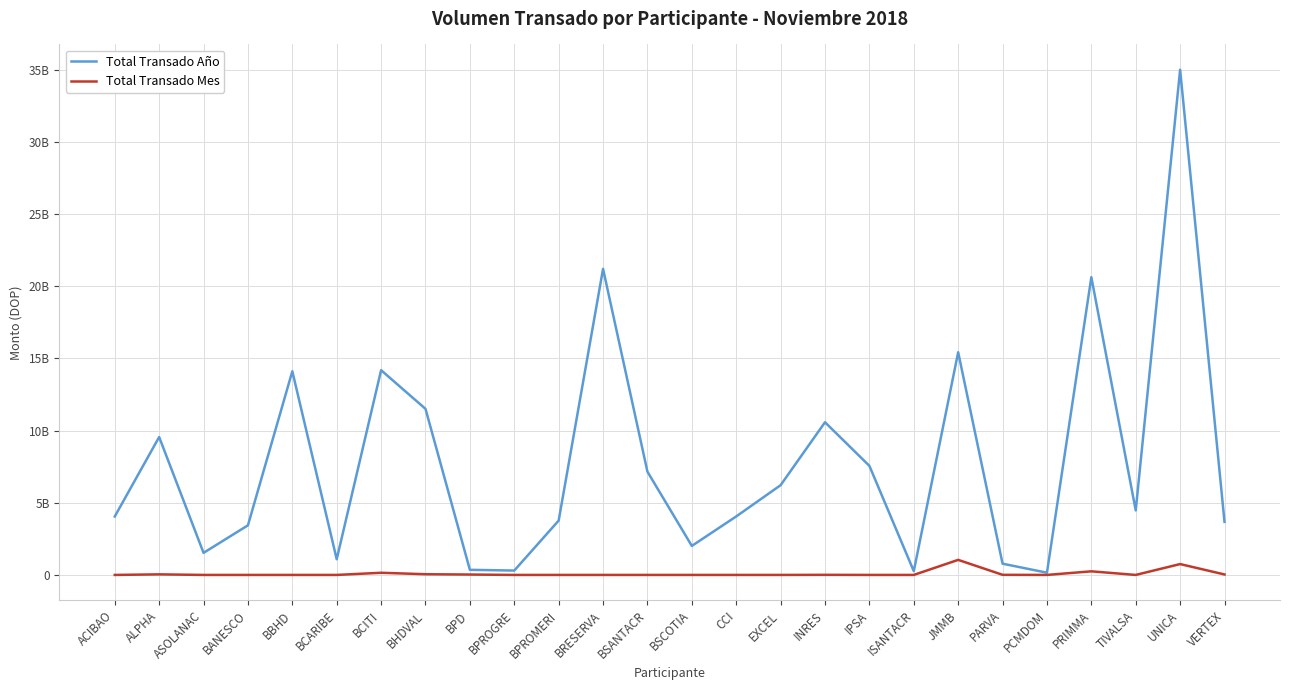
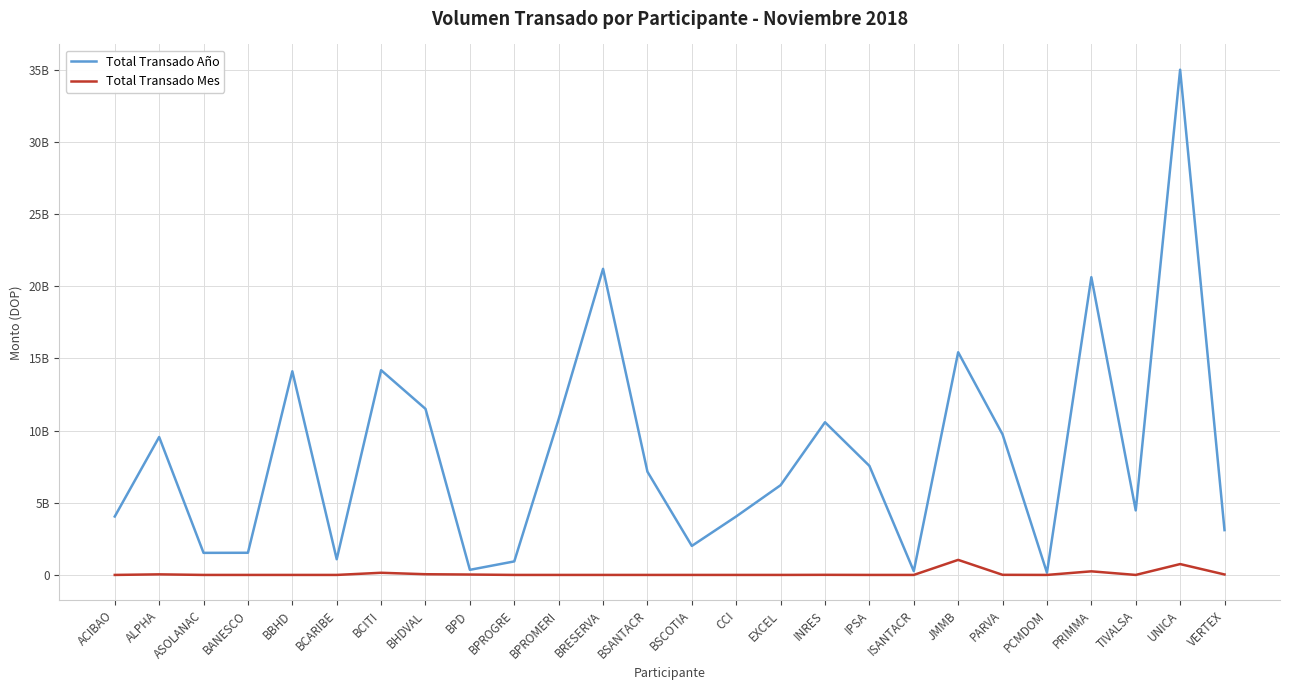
  {
    "Total Transado Año": {
      "ACIBAO": 4000000000,
      "ALPHA": 9600000000,
      "ASOLANAC": 1500000000,
-     "BANESCO": 3400000000,
+     "BANESCO": 1500000000,
      "BBHD": 14100000000,
      "BCARIBE": 1100000000,
      "BCITI": 14200000000,
      "BHDVAL": 11500000000,
      "BPD": 400000000,
-     "BPROGRE": 300000000,
-     "BPROMERI": 3800000000,
+     "BPROGRE": 900000000,
+     "BPROMERI": 10800000000,
      "BRESERVA": 21200000000,
      "BSANTACR": 7200000000,
      "BSCOTIA": 2000000000,
      "CCI": 4100000000,
      "EXCEL": 6200000000,
      "INRES": 10600000000,
      "IPSA": 7600000000,
      "ISANTACR": 300000000,
      "JMMB": 15400000000,
-     "PARVA": 800000000,
+     "PARVA": 9700000000,
      "PRIMMA": 20600000000,
      "TIVALSA": 4500000000,
      "UNICA": 35000000000,
-     "VERTEX": 3700000000
+     "VERTEX": 3100000000
    },
    "Total Transado Mes": {
      "ACIBAO": 0,
      "ALPHA": 0,
      "ASOLANAC": 0,
      "BANESCO": 0,
      "BBHD": 0,
      "BCARIBE": 0,
      "BCITI": 100000000,
      "BHDVAL": 0,
      "BPD": 0,
      "BPROGRE": 0,
      "BPROMERI": 0,
      "BRESERVA": 0,
      "BSANTACR": 0,
      "BSCOTIA": 0,
      "CCI": 0,
      "EXCEL": 0,
      "INRES": 0,
      "IPSA": 0,
      "ISANTACR": 0,
      "JMMB": 1000000000,
      "PARVA": 0,
      "PRIMMA": 200000000,
      "TIVALSA": 0,
      "UNICA": 800000000,
      "VERTEX": 0
    }
  }
